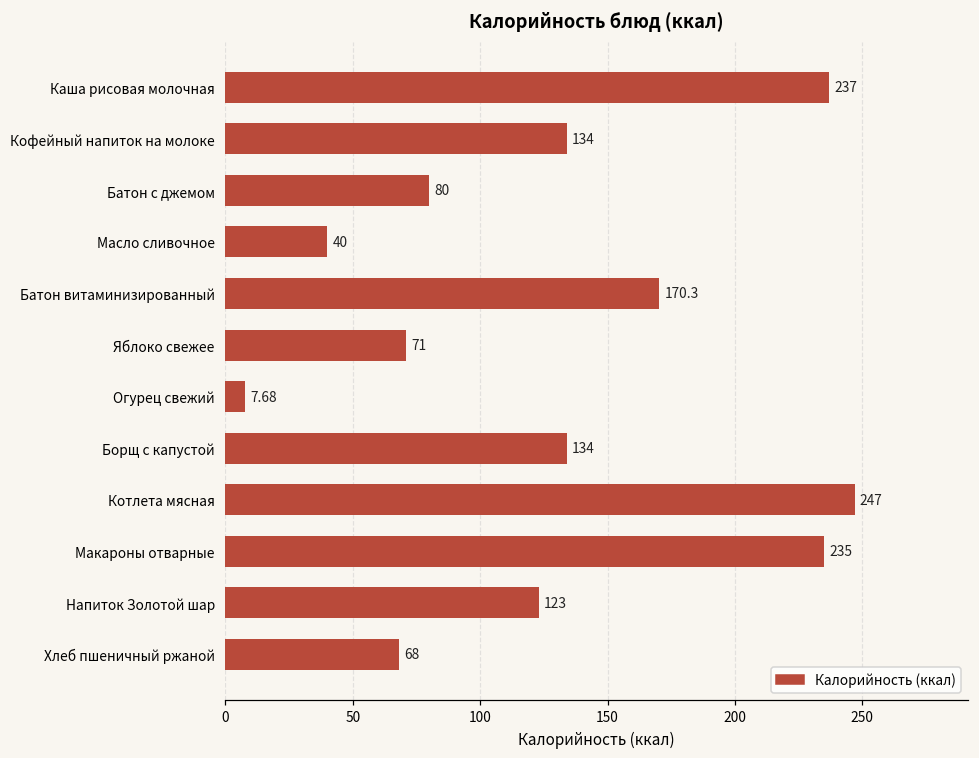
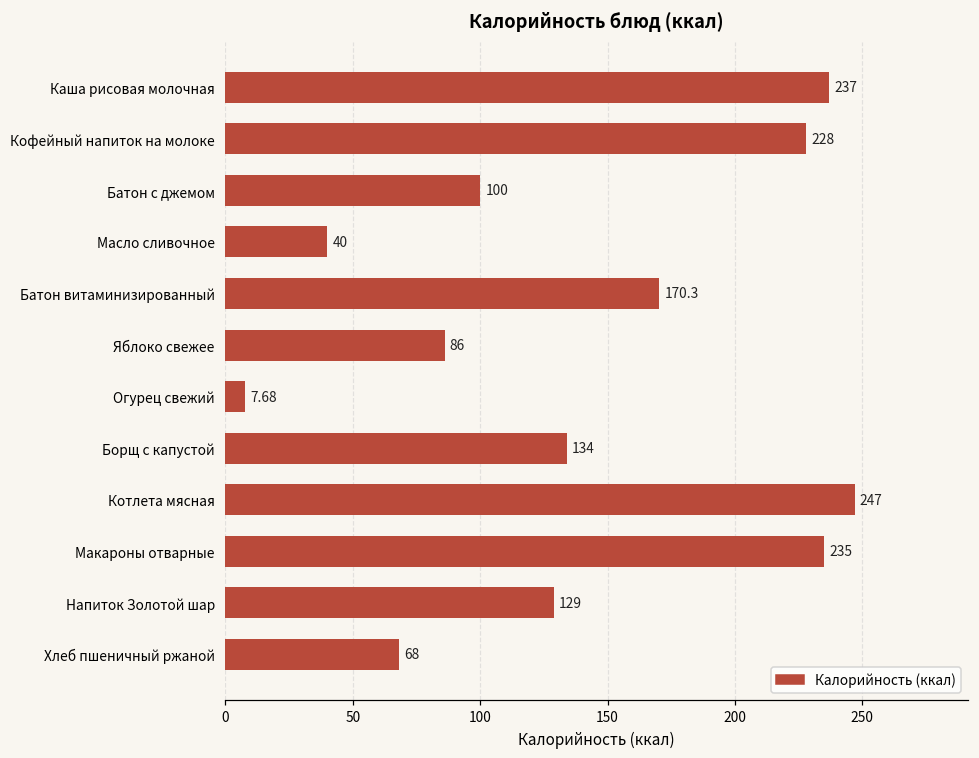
  {
    "Каша рисовая молочная": 237,
-   "Кофейный напиток на молоке": 134,
-   "Батон с джемом": 80,
+   "Кофейный напиток на молоке": 228,
+   "Батон с джемом": 100,
    "Масло сливочное": 40,
    "Батон витаминизированный": 170.3,
-   "Яблоко свежее": 71,
+   "Яблоко свежее": 86,
    "Огурец свежий": 7.68,
    "Борщ с капустой": 134,
    "Котлета мясная": 247,
    "Макароны отварные": 235,
-   "Напиток Золотой шар": 123,
+   "Напиток Золотой шар": 129,
    "Хлеб пшеничный ржаной": 68
  }
